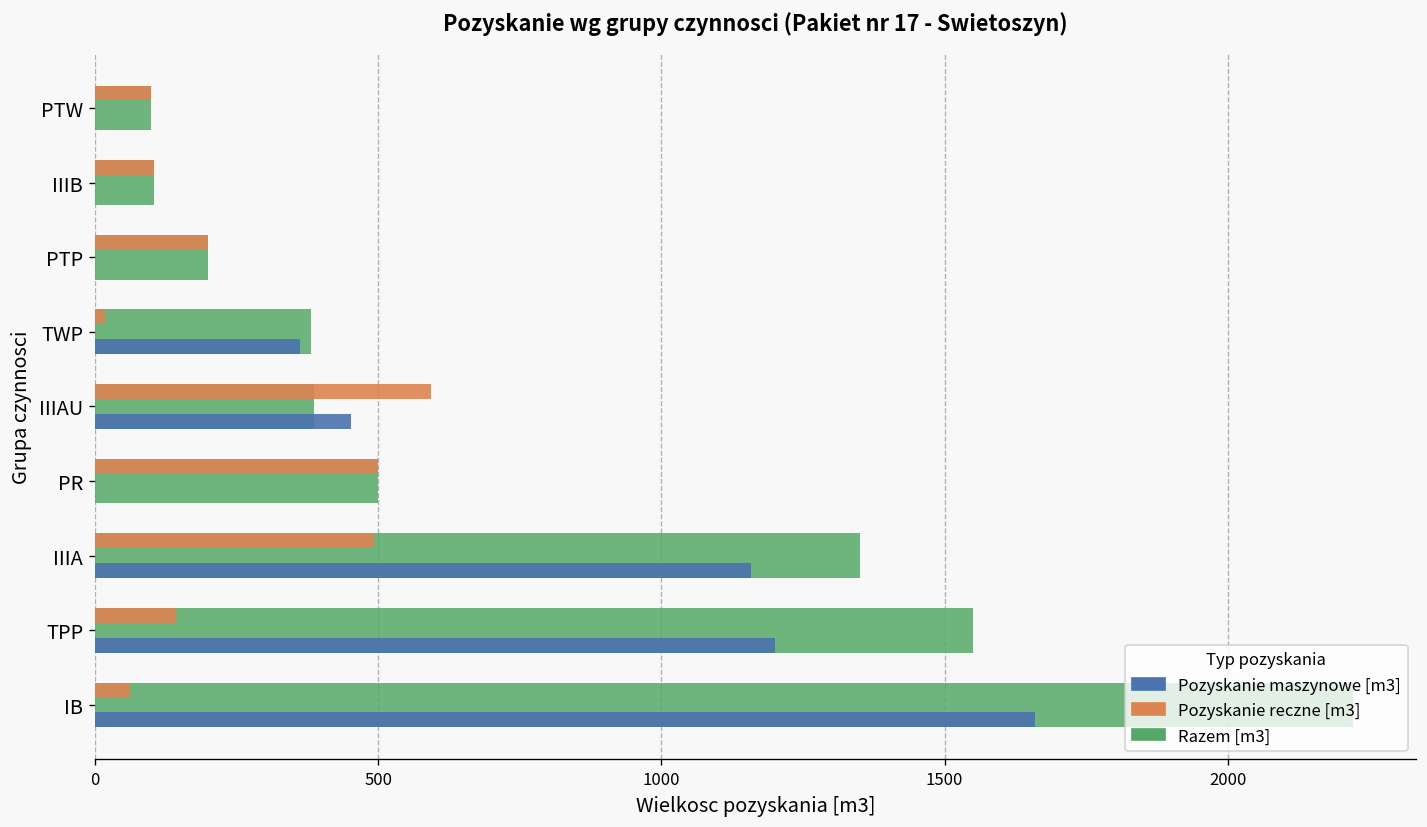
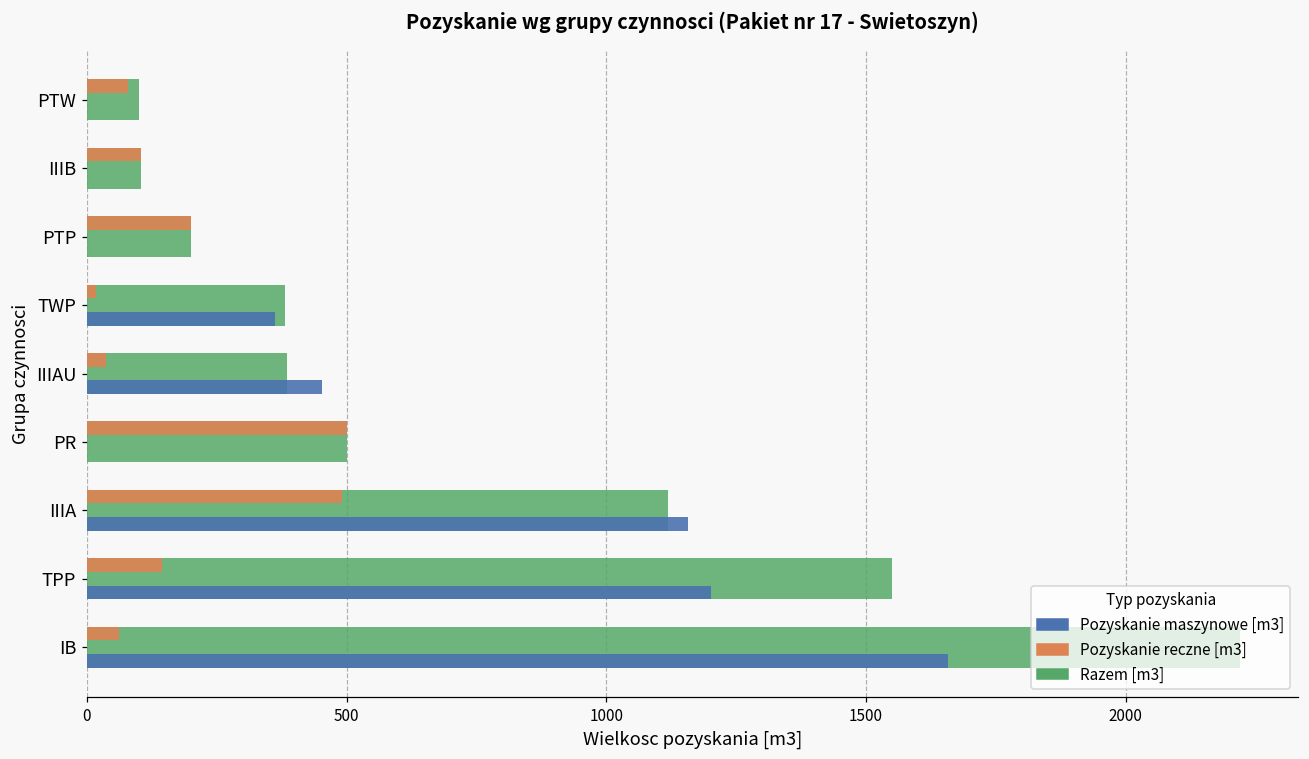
  {
    "Razem [m3]": {
      "PTW": 100,
      "IIIB": 110,
      "PTP": 200,
      "TWP": 380,
      "IIIAU": 390,
      "PR": 500,
-     "IIIA": 1350,
+     "IIIA": 1120,
      "TPP": 1550
    },
    "Pozyskanie maszynowe [m3]": {
      "PTW": 0,
      "IIIB": 0,
      "PTP": 0,
      "IIIAU": 450,
      "PR": 0
    },
    "Pozyskanie reczne [m3]": {
-     "PTW": 100,
+     "PTW": 80,
      "IIIB": 110,
      "PTP": 200,
-     "IIIAU": 590,
+     "IIIAU": 40,
      "PR": 500
    }
  }
